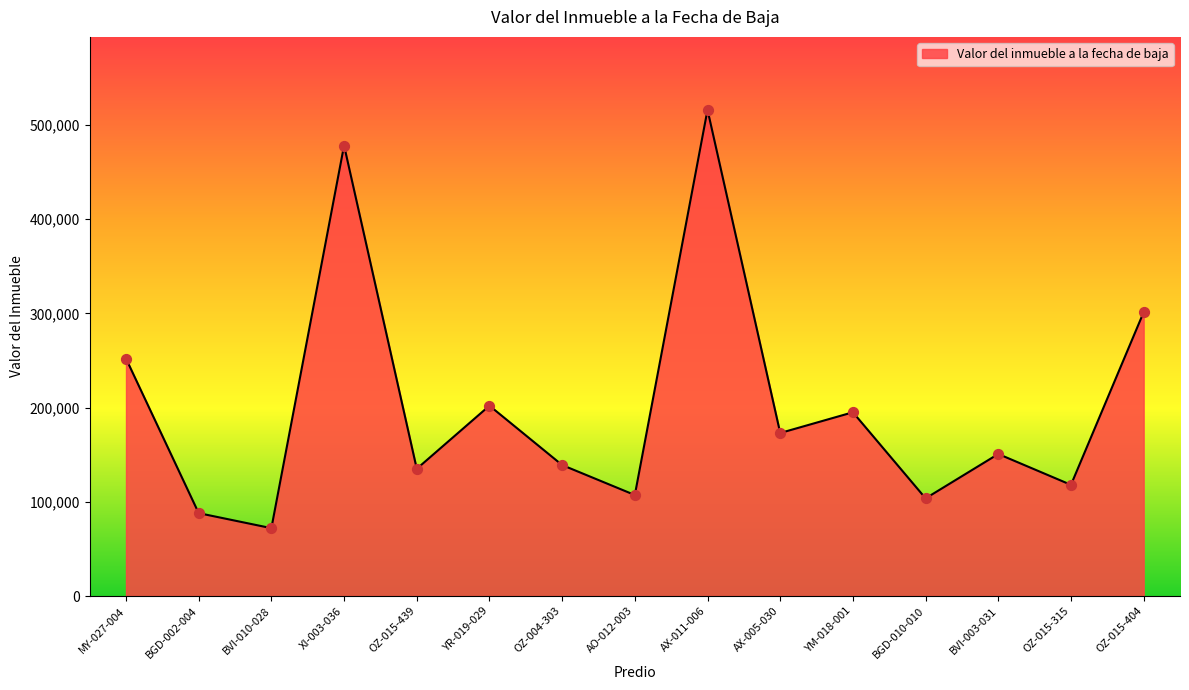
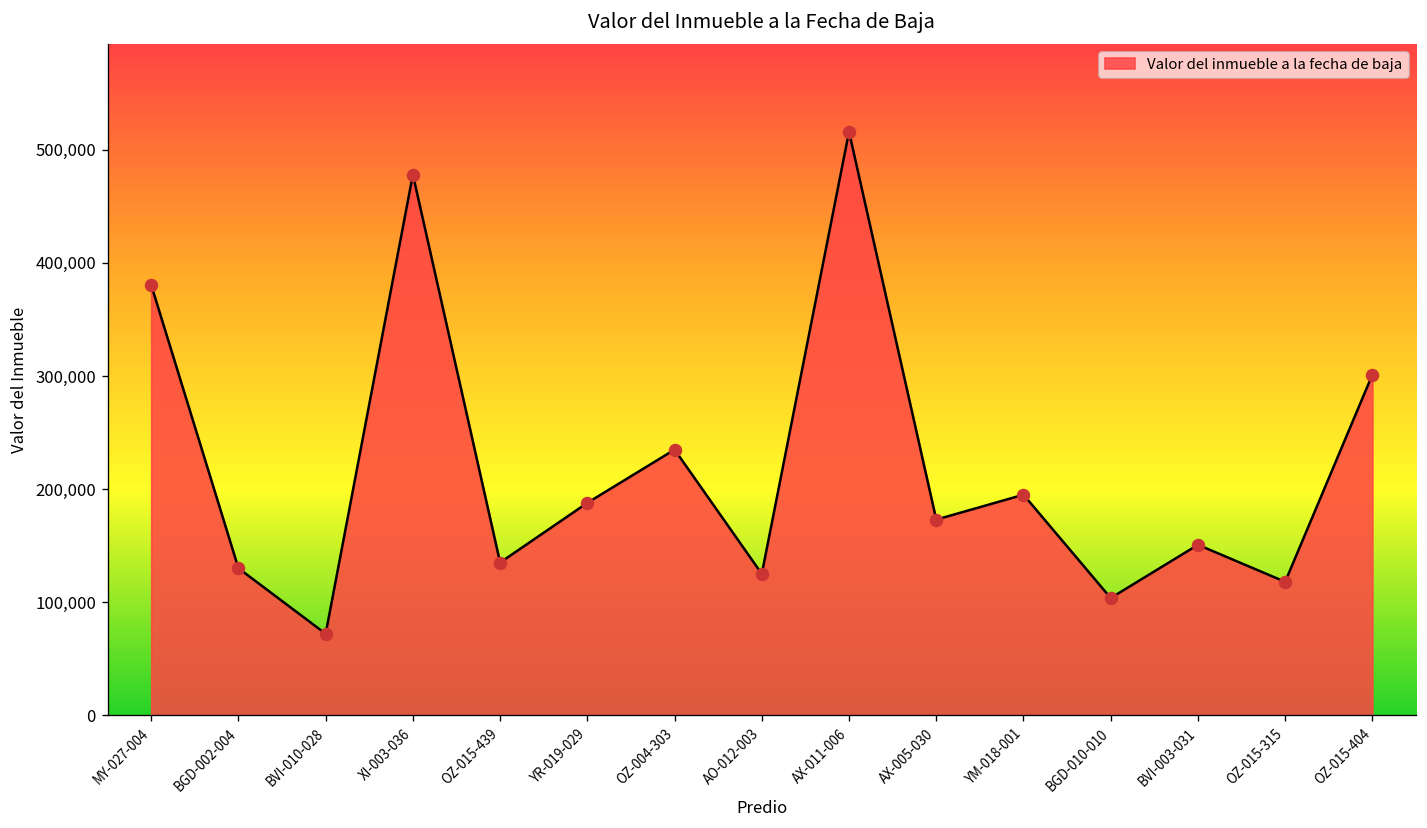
  {
-   "MY-027-004": "250,000",
-   "BGD-002-004": "90,000",
+   "MY-027-004": "380,000",
+   "BGD-002-004": "130,000",
    "BVI-010-028": "70,000",
    "XI-003-036": "480,000",
    "OZ-015-439": "140,000",
-   "YR-019-029": "200,000",
-   "OZ-004-303": "140,000",
-   "AO-012-003": "110,000",
+   "YR-019-029": "190,000",
+   "OZ-004-303": "230,000",
+   "AO-012-003": "130,000",
    "AX-011-006": "520,000",
    "AX-005-030": "170,000",
    "YM-018-001": "200,000",
    "BGD-010-010": "100,000",
    "BVI-003-031": "150,000",
    "OZ-015-315": "120,000",
    "OZ-015-404": "300,000"
  }
